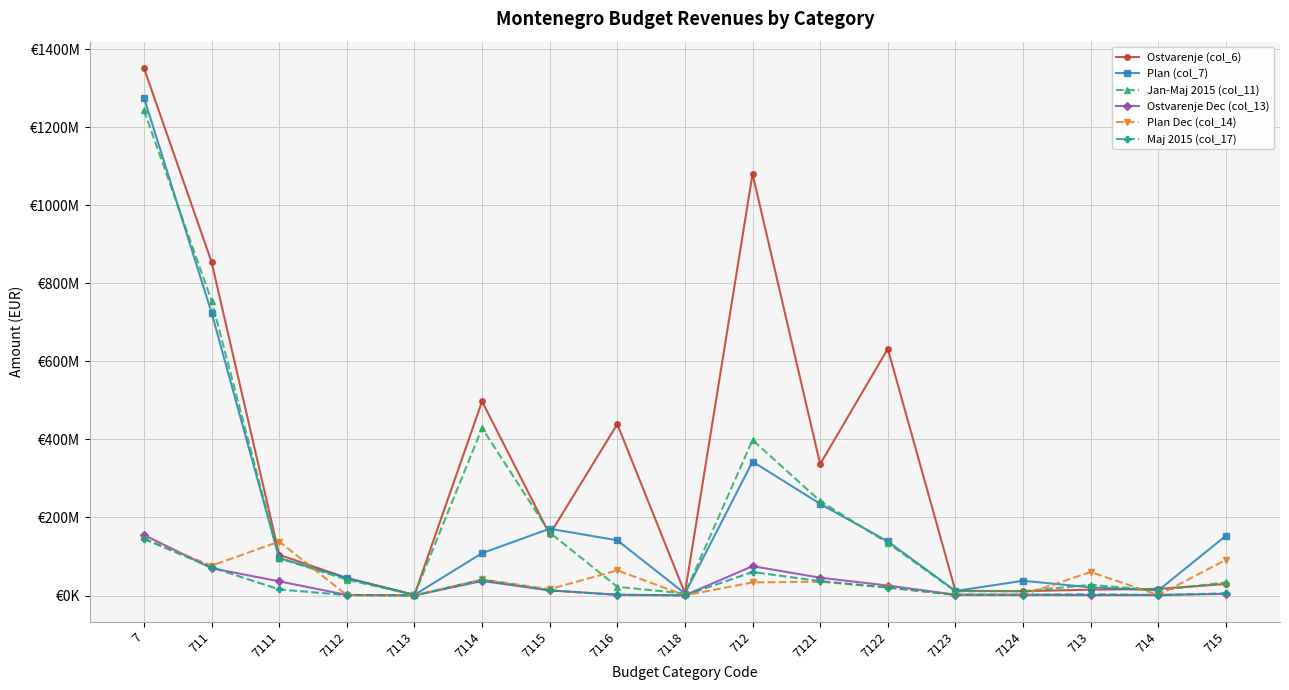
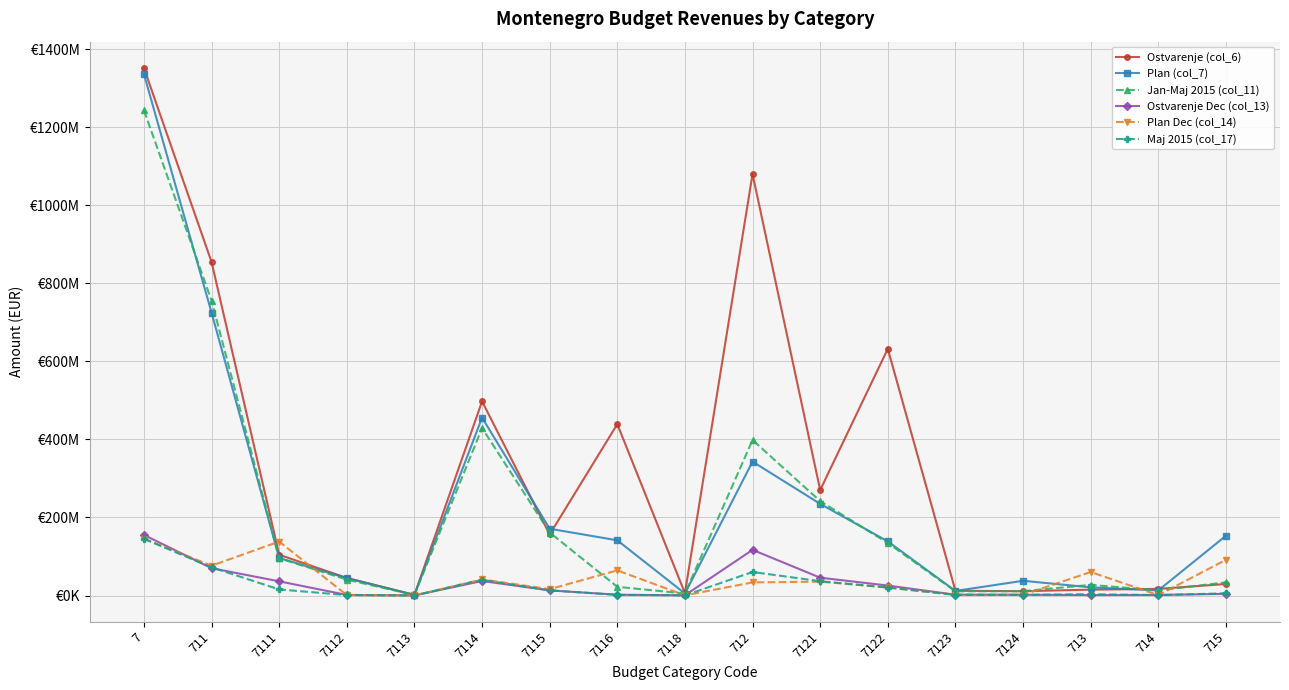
  {
    "Ostvarenje (col_6)": {
      "7": "€1350000000",
      "711": "€850000000",
      "7111": "€100000000",
      "7114": "€500000000",
      "7116": "€440000000",
      "712": "€1080000000",
-     "7121": "€340000000",
+     "7121": "€270000000",
      "7122": "€630000000"
    },
    "Plan (col_7)": {
-     "7": "€1280000000",
+     "7": "€1340000000",
      "711": "€720000000",
-     "7114": "€110000000",
+     "7114": "€460000000",
      "7115": "€170000000",
      "7116": "€140000000",
      "712": "€340000000",
      "7121": "€230000000",
      "7124": "€40000000",
      "715": "€150000000"
    },
    "Ostvarenje Dec (col_13)": {
      "7": "€160000000",
      "7111": "€40000000",
-     "712": "€80000000",
+     "712": "€120000000",
      "7121": "€50000000"
    },
    "Plan Dec (col_14)": {
      "7111": "€140000000",
      "7116": "€60000000",
      "712": "€30000000",
      "713": "€60000000",
      "715": "€90000000"
    }
  }
